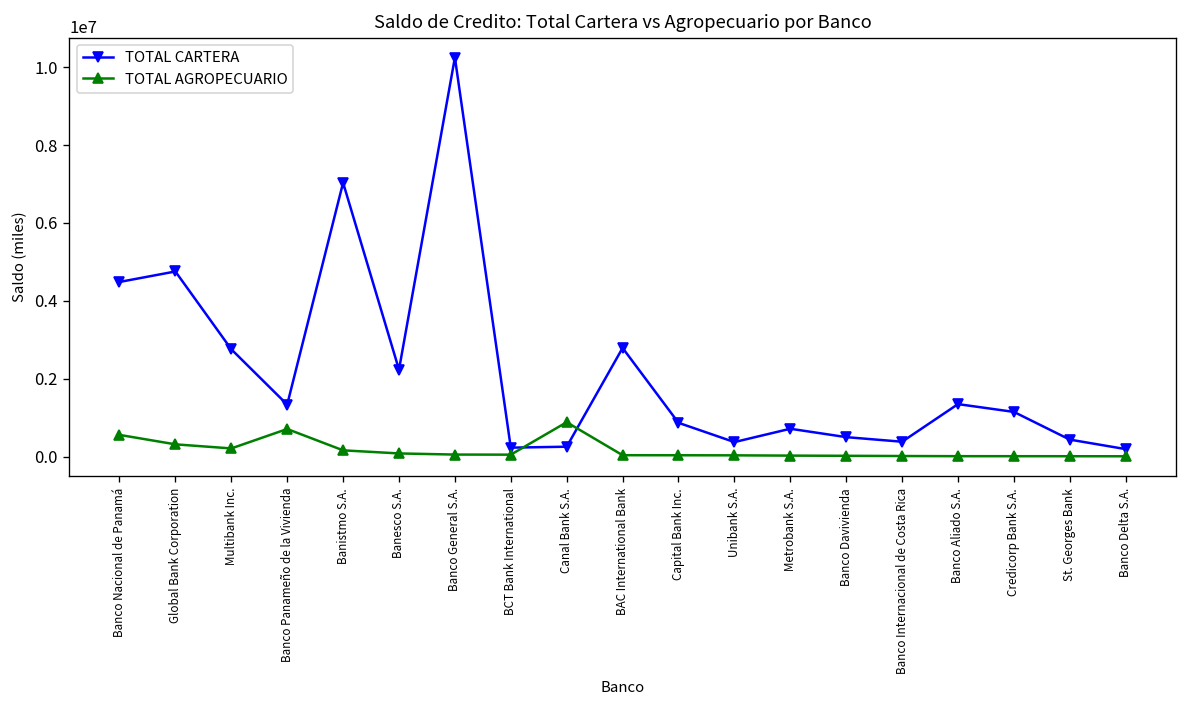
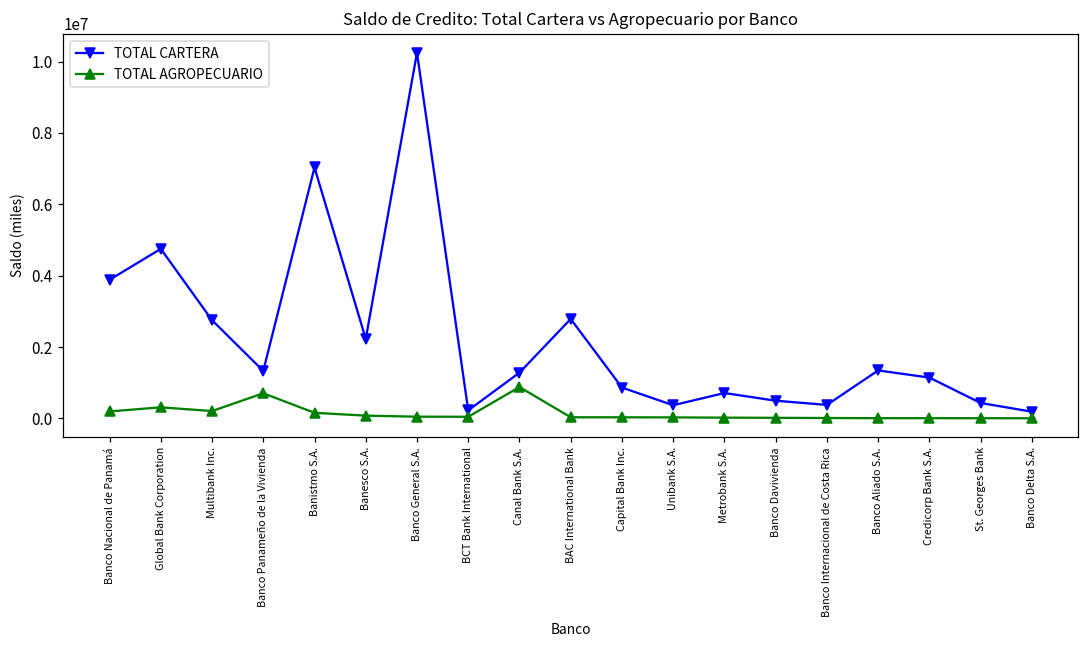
  {
    "TOTAL CARTERA": {
-     "Banco Nacional de Panamá": 4500000,
+     "Banco Nacional de Panamá": 3900000,
      "Global Bank Corporation": 4800000,
      "Multibank Inc.": 2800000,
      "Banco Panameño de la Vivienda": 1300000,
      "Banistmo S.A.": 7000000,
      "Banesco S.A.": 2200000,
      "Banco General S.A.": 10200000,
      "BCT Bank International": 200000,
-     "Canal Bank S.A.": 300000,
+     "Canal Bank S.A.": 1300000,
      "BAC International Bank": 2800000,
      "Capital Bank Inc.": 900000,
      "Unibank S.A.": 400000,
      "Metrobank S.A.": 700000,
      "Banco Davivienda": 500000,
      "Banco Internacional de Costa Rica": 400000,
      "Banco Aliado S.A.": 1300000,
      "Credicorp Bank S.A.": 1100000,
      "St. Georges Bank": 400000,
      "Banco Delta S.A.": 200000
    },
    "TOTAL AGROPECUARIO": {
-     "Banco Nacional de Panamá": 600000,
+     "Banco Nacional de Panamá": 200000,
      "Global Bank Corporation": 300000,
      "Multibank Inc.": 200000,
      "Banco Panameño de la Vivienda": 700000,
      "Banistmo S.A.": 200000,
      "Banesco S.A.": 100000,
      "Banco General S.A.": 100000,
      "BCT Bank International": 0,
      "Canal Bank S.A.": 900000,
      "BAC International Bank": 0,
      "Capital Bank Inc.": 0,
      "Unibank S.A.": 0,
      "Metrobank S.A.": 0,
      "Banco Davivienda": 0,
      "Banco Internacional de Costa Rica": 0,
      "Banco Aliado S.A.": 0,
      "Credicorp Bank S.A.": 0,
      "St. Georges Bank": 0,
      "Banco Delta S.A.": 0
    }
  }
